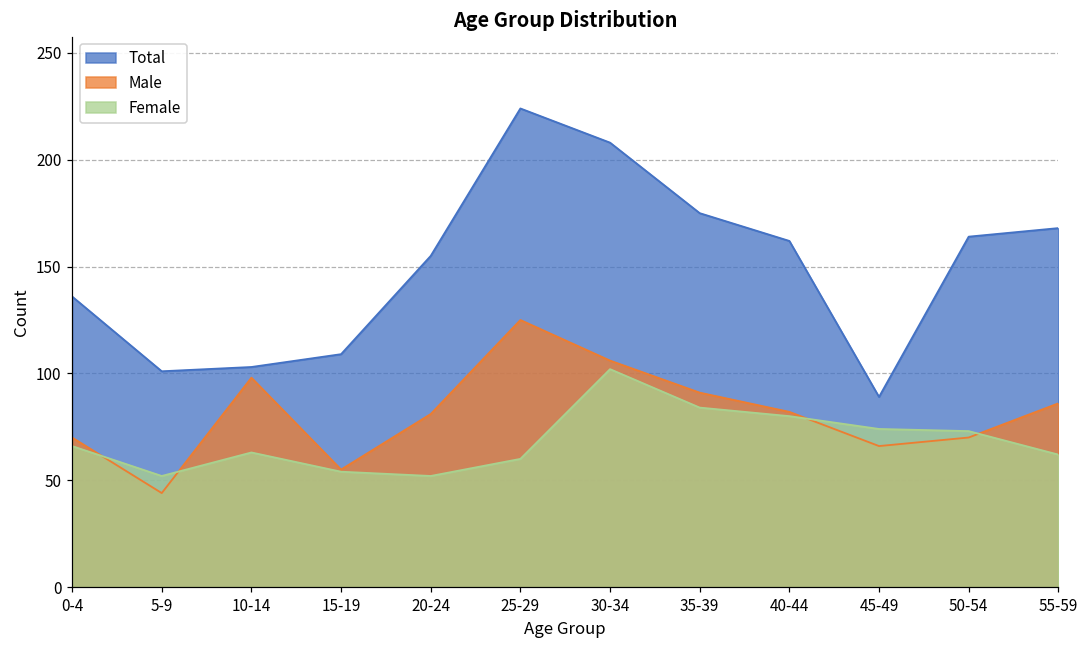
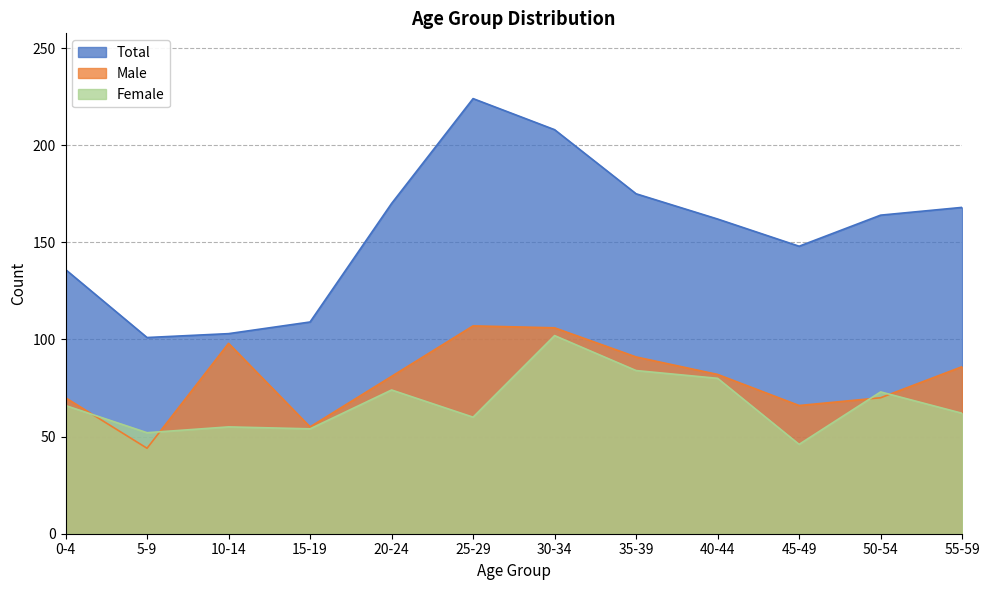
  {
    "Total": {
      "0-4": 136,
      "5-9": 101,
      "10-14": 103,
      "15-19": 109,
-     "20-24": 155,
+     "20-24": 170,
      "25-29": 224,
      "30-34": 208,
      "35-39": 175,
      "40-44": 162,
-     "45-49": 89,
+     "45-49": 148,
      "50-54": 164,
      "55-59": 168
    },
    "Male": {
      "0-4": 70,
      "5-9": 44,
      "10-14": 98,
      "20-24": 81,
-     "25-29": 125,
+     "25-29": 107,
      "30-34": 106,
      "35-39": 91,
      "40-44": 82,
      "45-49": 66,
      "50-54": 70,
      "55-59": 86
    },
    "Female": {
      "0-4": 66,
      "5-9": 52,
-     "10-14": 63,
-     "20-24": 52,
+     "10-14": 55,
+     "20-24": 74,
      "25-29": 60,
      "30-34": 102,
      "35-39": 84,
      "40-44": 80,
-     "45-49": 74,
+     "45-49": 46,
      "50-54": 73,
      "55-59": 62
    }
  }
